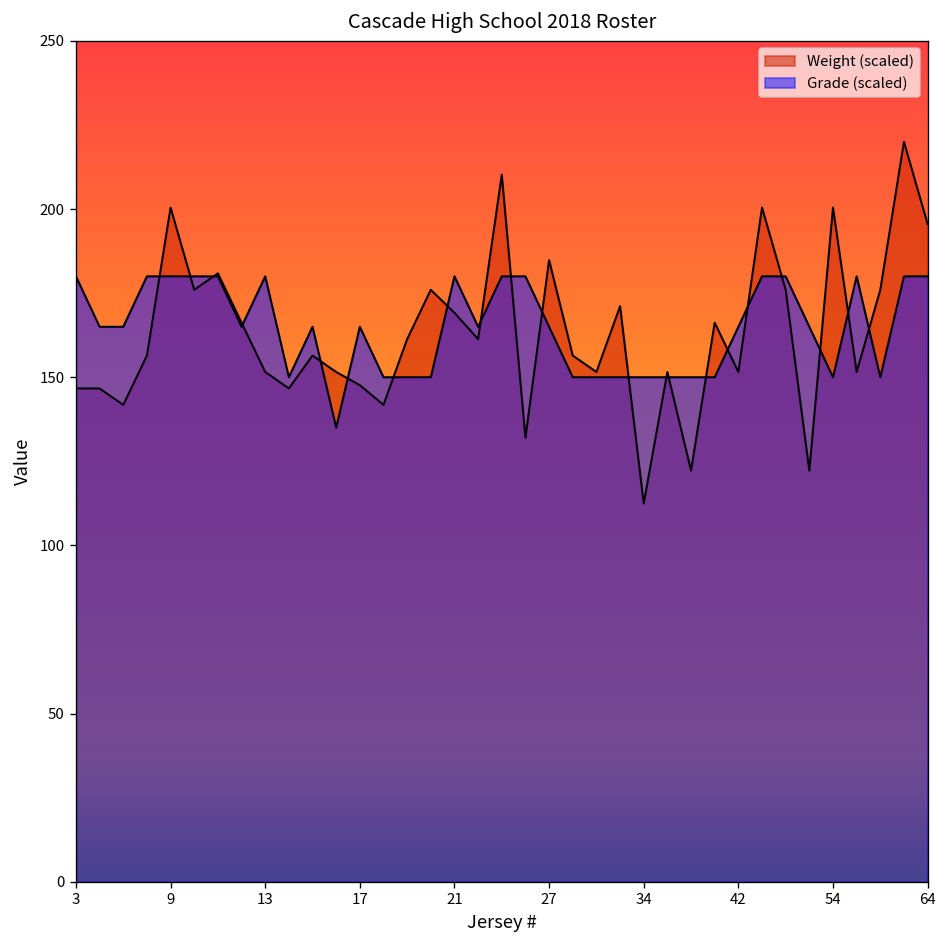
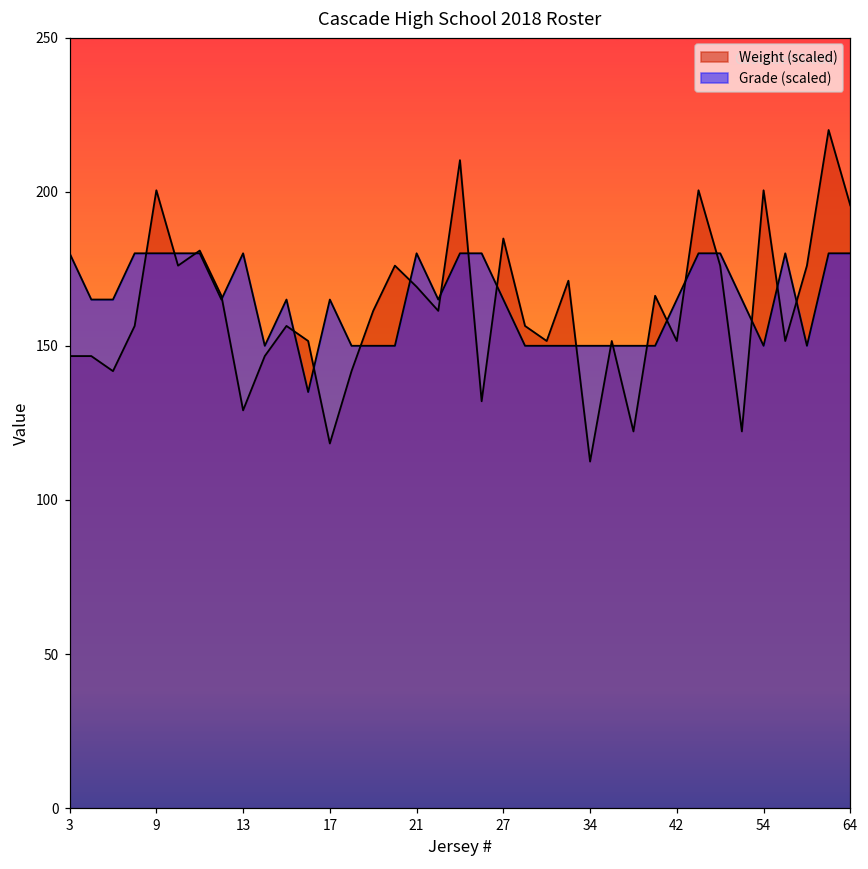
  {
    "Weight (scaled)": {
      "3": 147,
      "9": 200,
-     "13": 152,
-     "17": 148,
+     "13": 129,
+     "17": 118,
      "21": 169,
      "27": 185,
      "34": 112,
      "42": 152,
      "54": 200,
      "64": 196
    },
    "Grade (scaled)": {
      "3": 180,
      "9": 180,
      "13": 180,
      "17": 165,
      "21": 180,
      "27": 165,
      "34": 150,
      "42": 165,
      "54": 150,
      "64": 180
    }
  }
